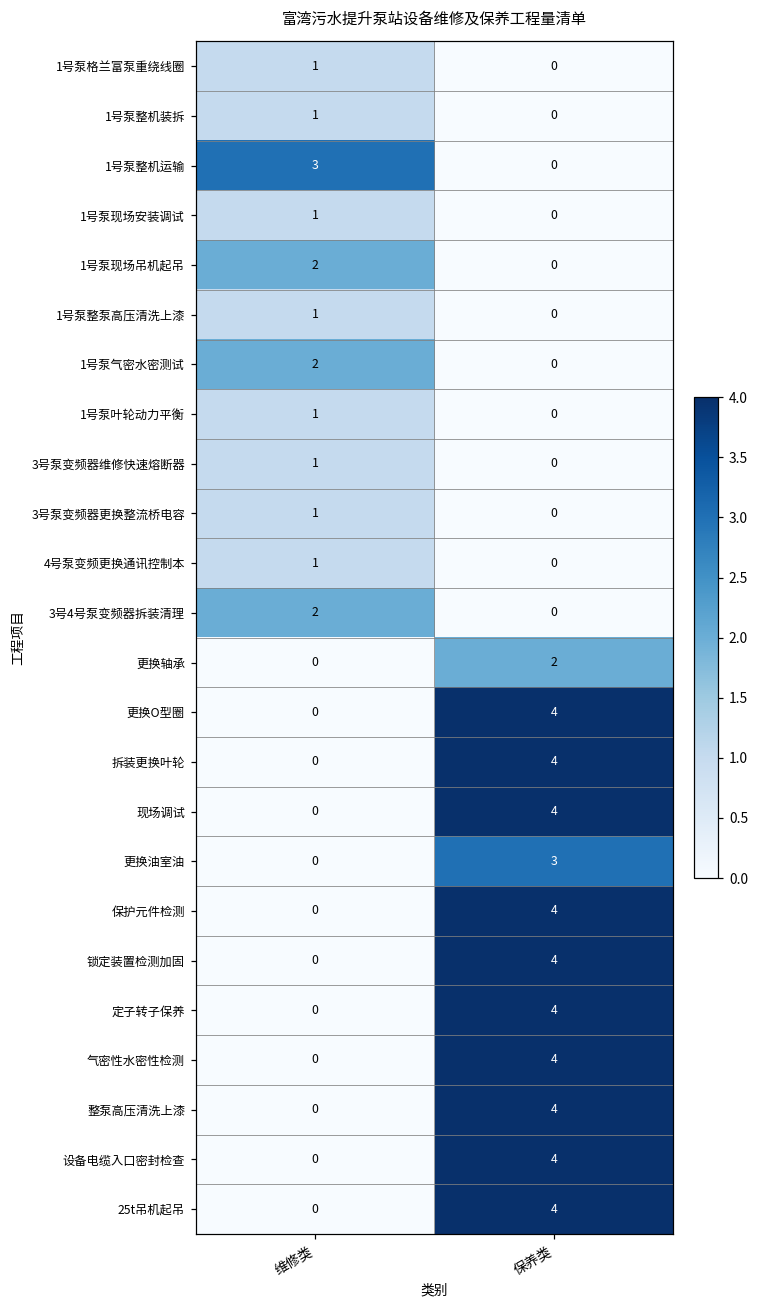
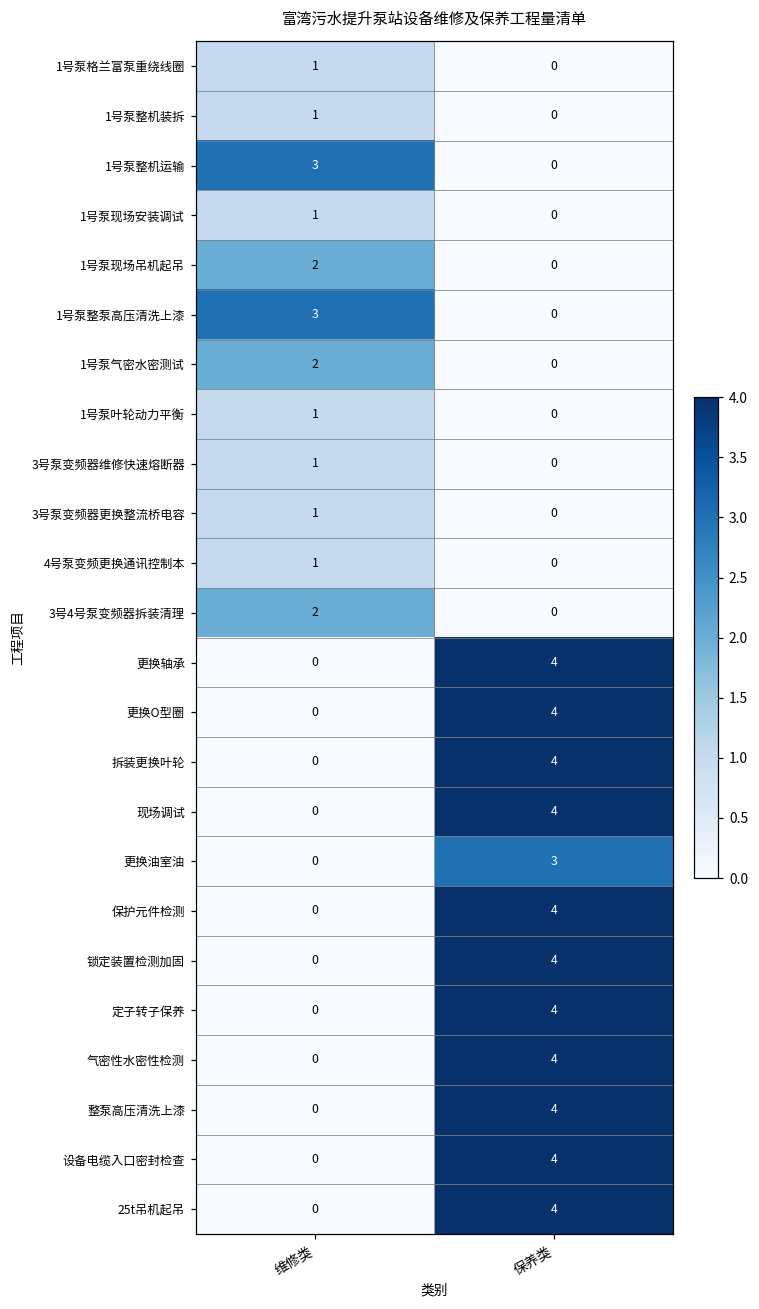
  {
    "1号泵格兰富泵重绕线圈": {
      "维修类": 1,
      "保养类": 0
    },
    "1号泵整机装拆": {
      "维修类": 1,
      "保养类": 0
    },
    "1号泵整机运输": {
      "维修类": 3,
      "保养类": 0
    },
    "1号泵现场安装调试": {
      "维修类": 1,
      "保养类": 0
    },
    "1号泵现场吊机起吊": {
      "维修类": 2,
      "保养类": 0
    },
    "1号泵整泵高压清洗上漆": {
-     "维修类": 1,
+     "维修类": 3,
      "保养类": 0
    },
    "1号泵气密水密测试": {
      "维修类": 2,
      "保养类": 0
    },
    "1号泵叶轮动力平衡": {
      "维修类": 1,
      "保养类": 0
    },
    "3号泵变频器维修快速熔断器": {
      "维修类": 1,
      "保养类": 0
    },
    "3号泵变频器更换整流桥电容": {
      "维修类": 1,
      "保养类": 0
    },
    "4号泵变频更换通讯控制本": {
      "维修类": 1,
      "保养类": 0
    },
    "3号4号泵变频器拆装清理": {
      "维修类": 2,
      "保养类": 0
    },
    "更换轴承": {
      "维修类": 0,
-     "保养类": 2
+     "保养类": 4
    },
    "更换O型圈": {
      "维修类": 0,
      "保养类": 4
    },
    "拆装更换叶轮": {
      "维修类": 0,
      "保养类": 4
    },
    "现场调试": {
      "维修类": 0,
      "保养类": 4
    },
    "更换油室油": {
      "维修类": 0,
      "保养类": 3
    },
    "保护元件检测": {
      "维修类": 0,
      "保养类": 4
    },
    "锁定装置检测加固": {
      "维修类": 0,
      "保养类": 4
    },
    "定子转子保养": {
      "维修类": 0,
      "保养类": 4
    },
    "气密性水密性检测": {
      "维修类": 0,
      "保养类": 4
    },
    "整泵高压清洗上漆": {
      "维修类": 0,
      "保养类": 4
    },
    "设备电缆入口密封检查": {
      "维修类": 0,
      "保养类": 4
    },
    "25t吊机起吊": {
      "维修类": 0,
      "保养类": 4
    }
  }
